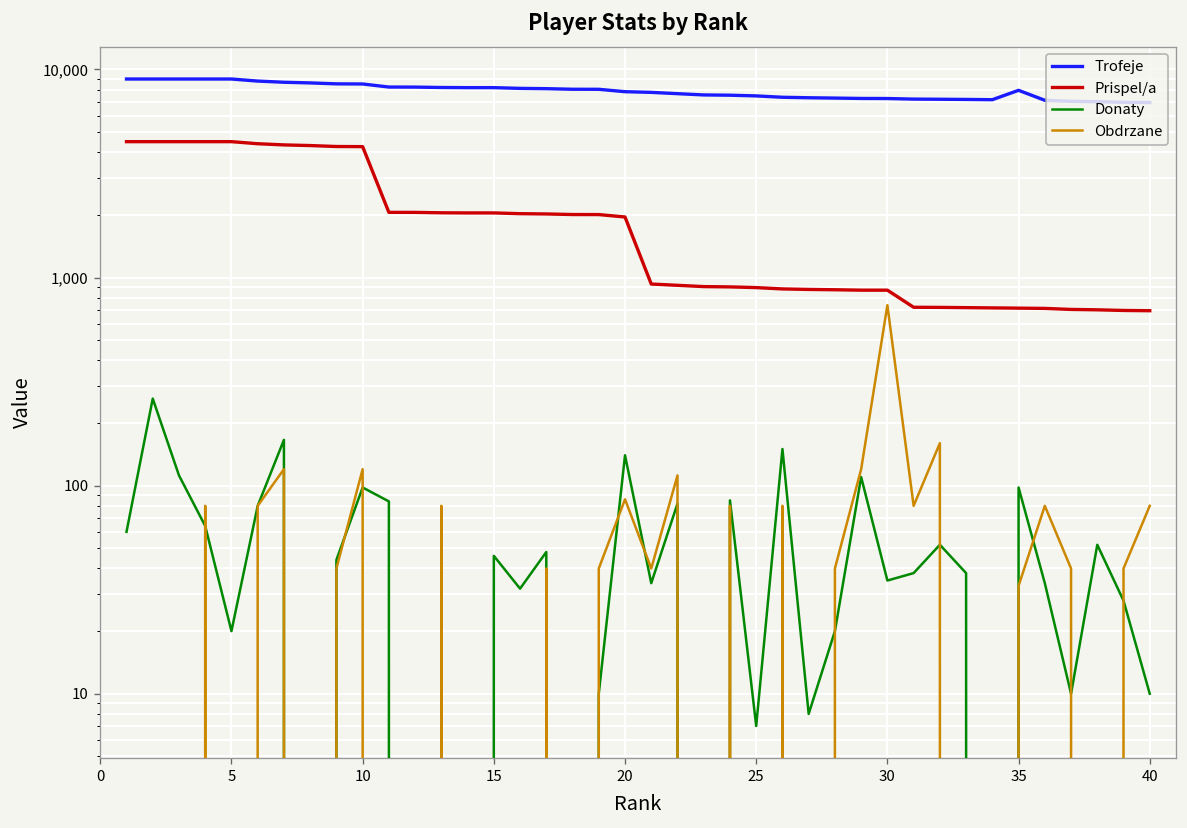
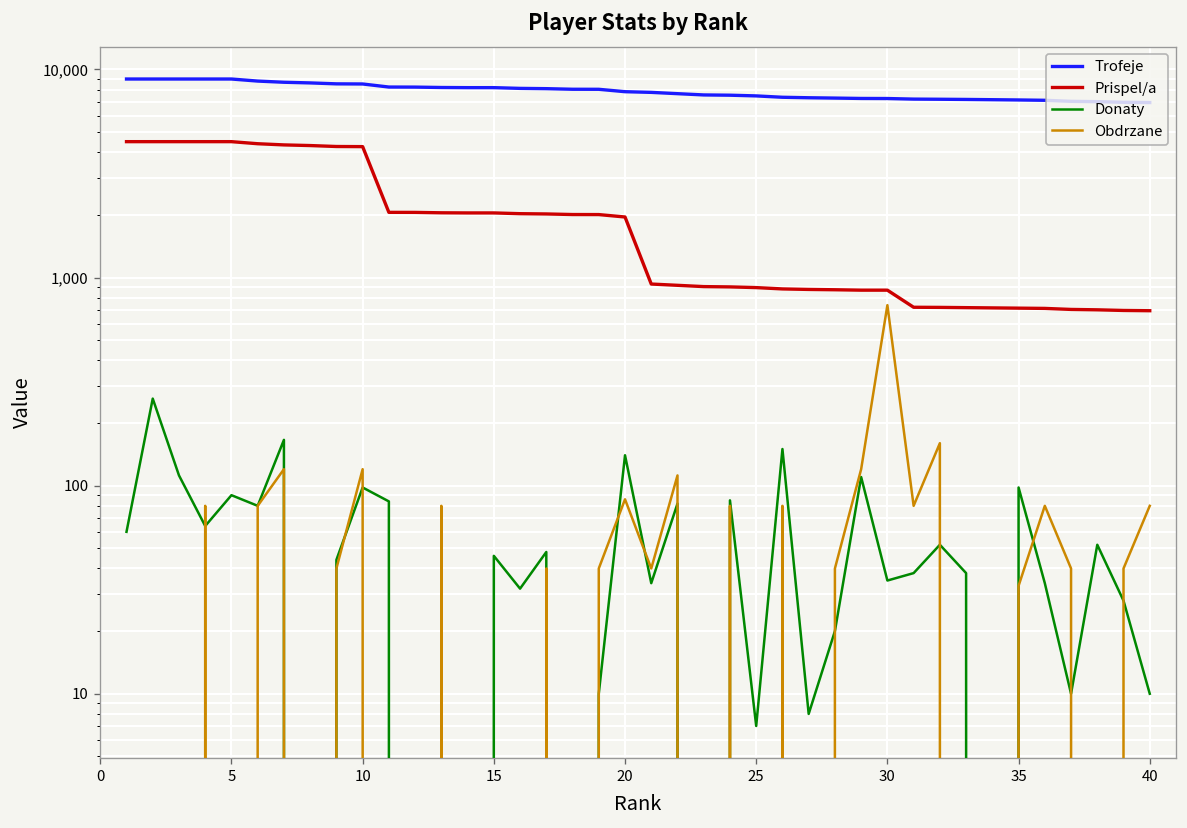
  {
    "Trofeje": {
      "5": "9,000",
      "10": "9,000",
      "15": "8,000",
      "20": "8,000",
      "25": "7,500",
      "30": "7,300",
-     "35": "8,000"
+     "35": "7,100"
    },
    "Prispel/a": {
      "5": "4,500",
      "10": "4,300",
      "15": "2,000",
      "20": "2,000",
      "25": "900",
      "30": "900",
      "35": "710",
      "40": "690"
    },
    "Donaty": {
-     "5": "20",
+     "5": "90",
      "10": "100",
      "15": "46",
      "20": "140",
      "25": "7",
      "30": "35",
      "35": "100",
      "40": "10"
    },
    "Obdrzane": {
      "10": "120",
      "20": "90",
      "30": "740",
      "35": "33",
      "40": "80"
    }
  }
